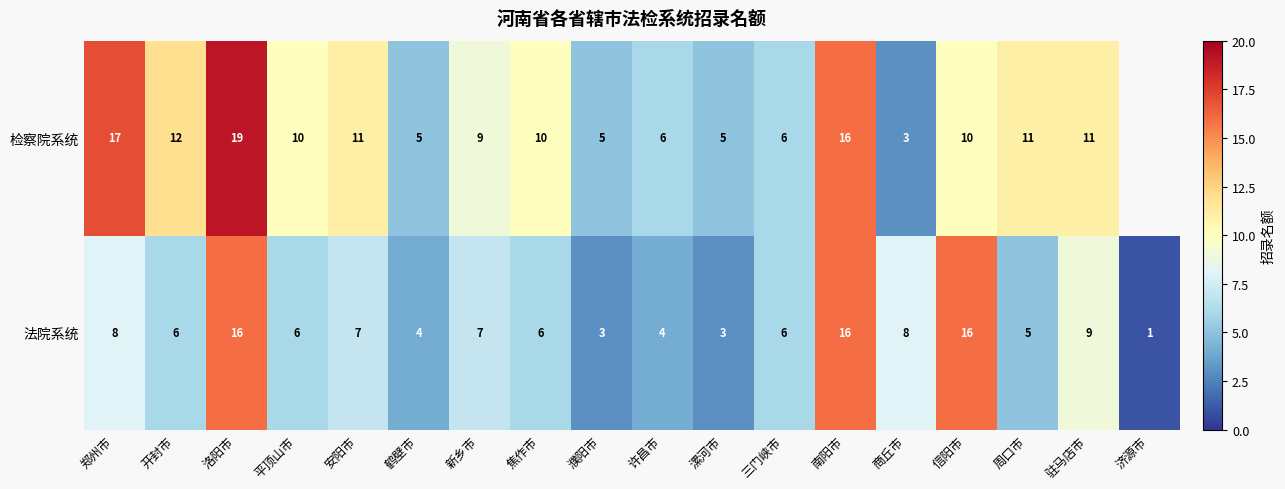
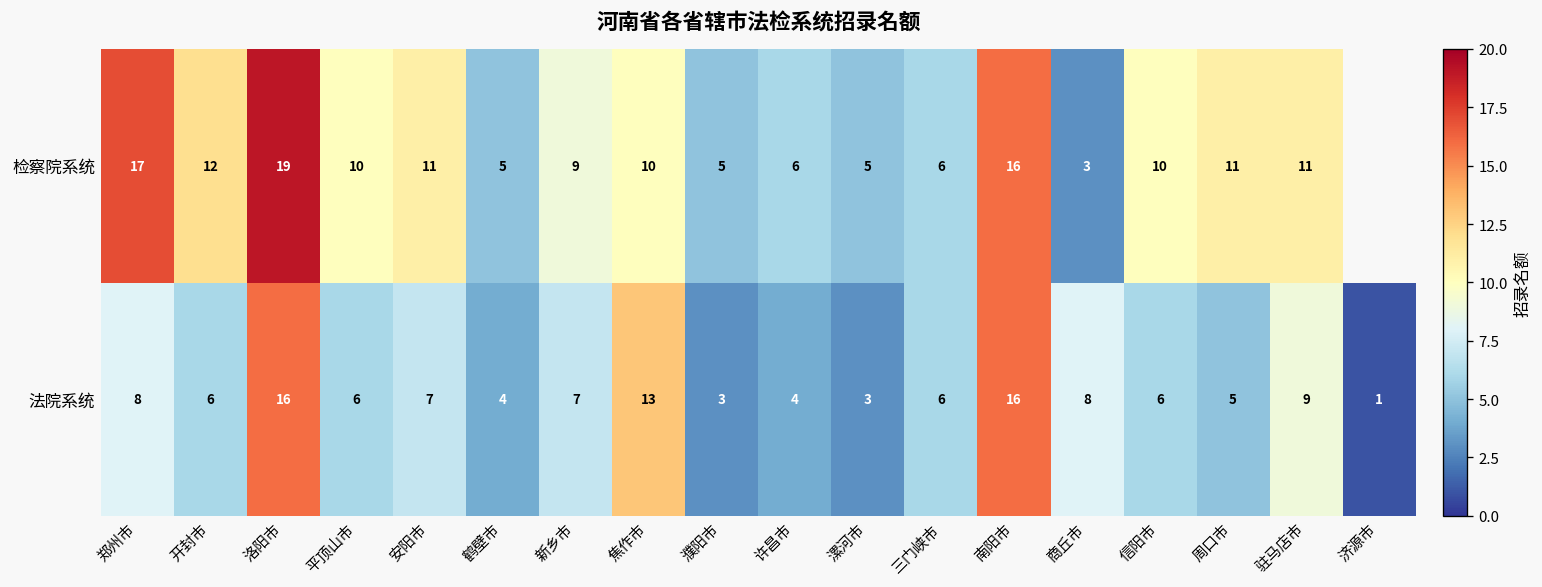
  {
    "检察院系统": {
      "郑州市": 17,
      "开封市": 12,
      "洛阳市": 19,
      "平顶山市": 10,
      "安阳市": 11,
      "鹤壁市": 5,
      "新乡市": 9,
      "焦作市": 10,
      "濮阳市": 5,
      "许昌市": 6,
      "漯河市": 5,
      "三门峡市": 6,
      "南阳市": 16,
      "商丘市": 3,
      "信阳市": 10,
      "周口市": 11,
      "驻马店市": 11
    },
    "法院系统": {
      "郑州市": 8,
      "开封市": 6,
      "洛阳市": 16,
      "平顶山市": 6,
      "安阳市": 7,
      "鹤壁市": 4,
      "新乡市": 7,
-     "焦作市": 6,
+     "焦作市": 13,
      "濮阳市": 3,
      "许昌市": 4,
      "漯河市": 3,
      "三门峡市": 6,
      "南阳市": 16,
      "商丘市": 8,
-     "信阳市": 16,
+     "信阳市": 6,
      "周口市": 5,
      "驻马店市": 9,
      "济源市": 1
    }
  }
